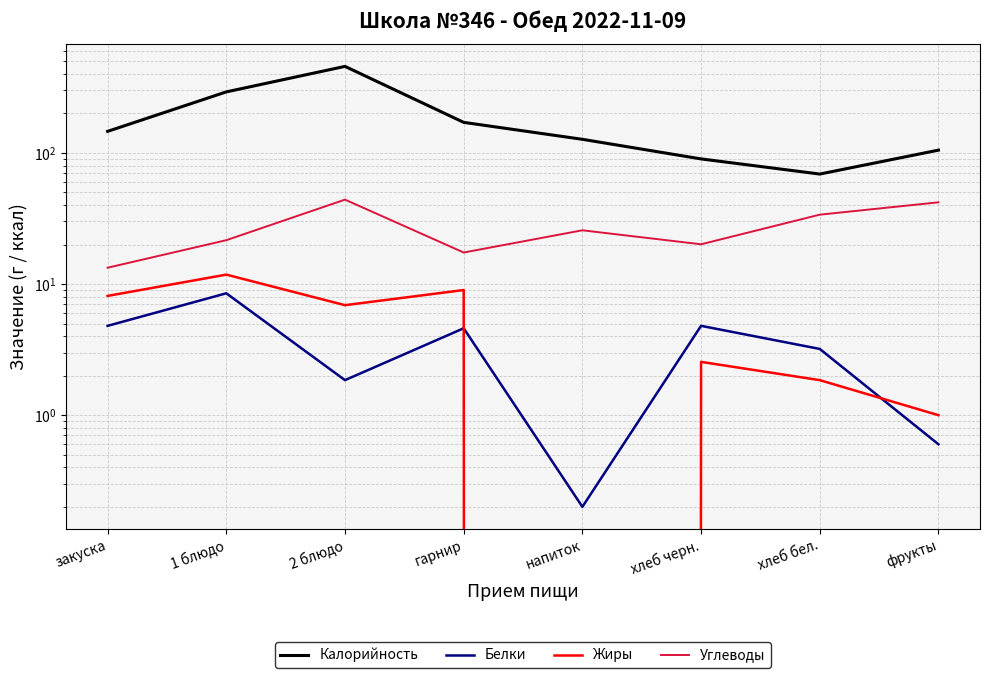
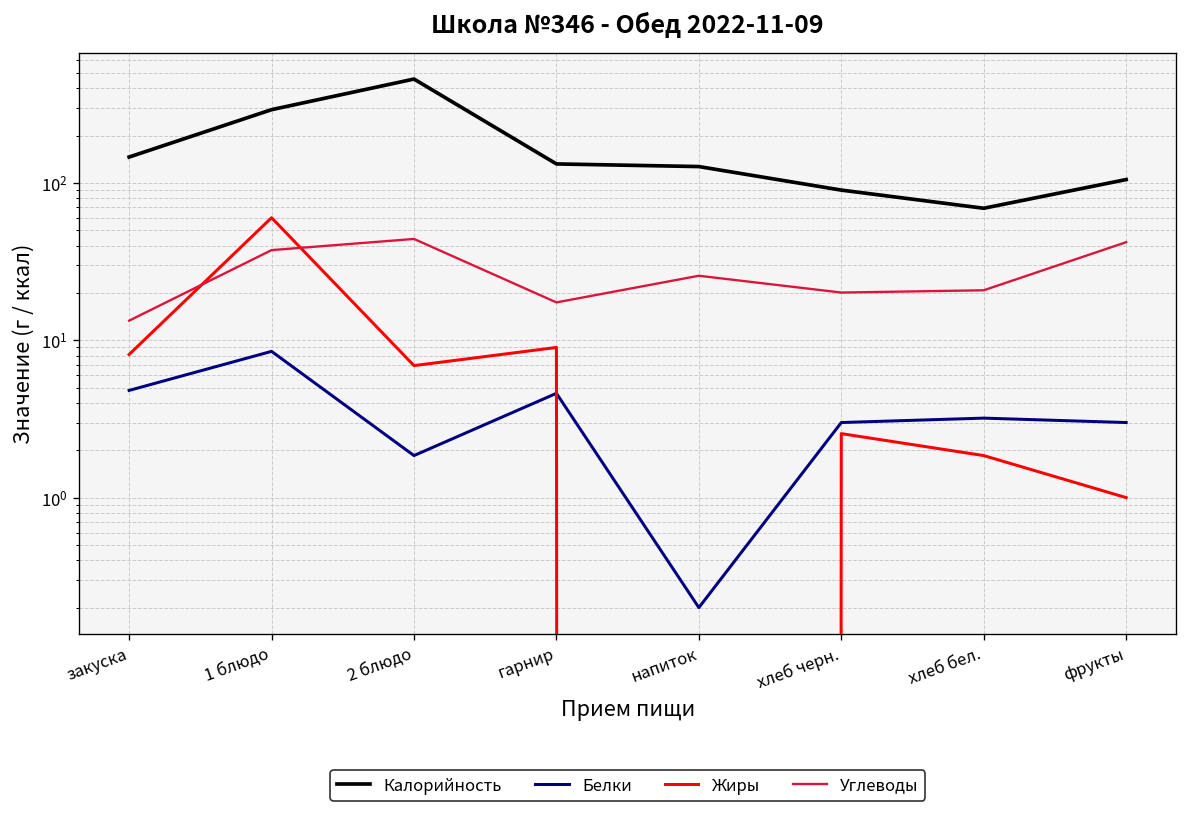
  {
    "Калорийность": {
      "закуска": 150,
      "1 блюдо": 290,
      "2 блюдо": 460,
-     "гарнир": 170,
+     "гарнир": 130,
      "напиток": 130,
      "хлеб черн.": 90,
      "хлеб бел.": 70,
      "фрукты": 110
    },
    "Белки": {
      "закуска": 4.8,
      "1 блюдо": 9,
      "2 блюдо": 1.9,
      "гарнир": 4.6,
      "напиток": 0.2,
-     "хлеб черн.": 4.8,
+     "хлеб черн.": 3.0,
      "хлеб бел.": 3.2,
-     "фрукты": 0.6
+     "фрукты": 3.0
    },
    "Жиры": {
      "закуска": 8,
-     "1 блюдо": 12,
+     "1 блюдо": 60,
      "2 блюдо": 7,
      "гарнир": 9,
      "хлеб черн.": 2.6,
      "хлеб бел.": 1.9,
      "фрукты": 1
    },
    "Углеводы": {
      "закуска": 13,
-     "1 блюдо": 22,
+     "1 блюдо": 37,
      "2 блюдо": 44,
      "гарнир": 17,
      "напиток": 26,
      "хлеб черн.": 20,
-     "хлеб бел.": 34,
+     "хлеб бел.": 21,
      "фрукты": 42
    }
  }
